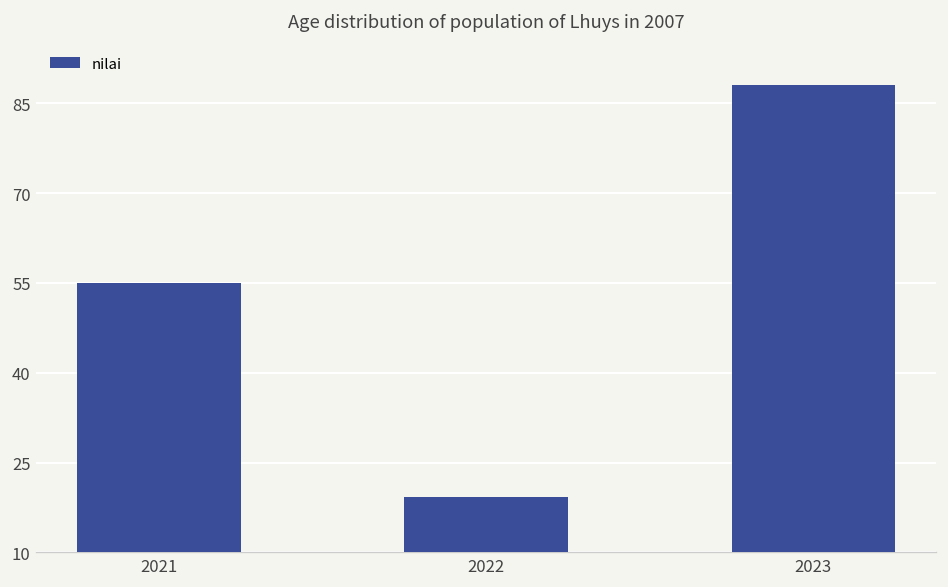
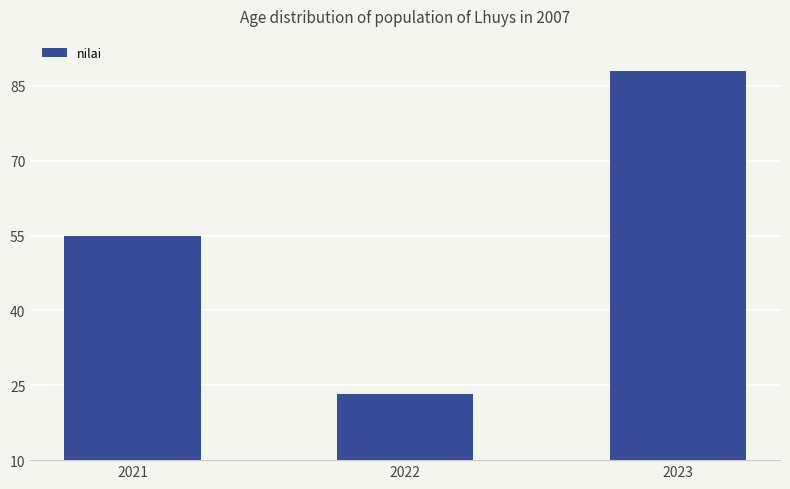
  {
    "2021": 55,
-   "2022": 19,
+   "2022": 23,
    "2023": 88
  }
